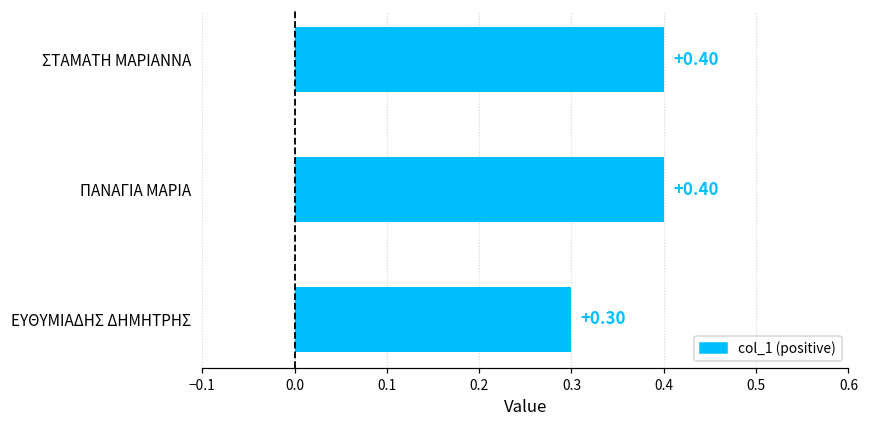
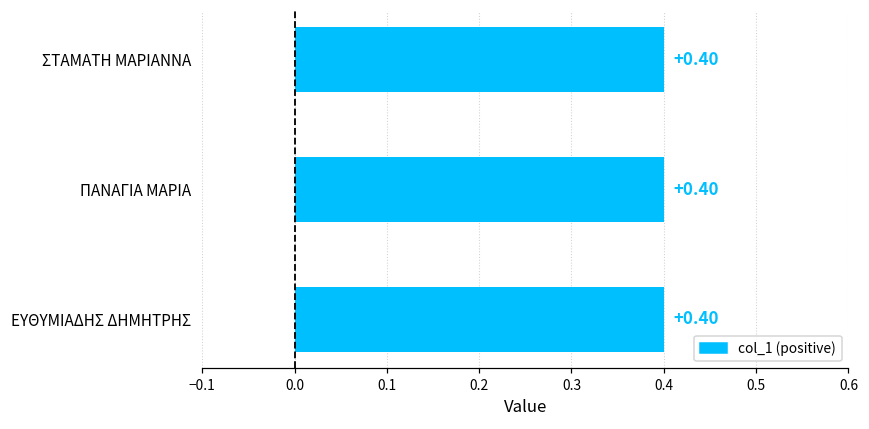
  {
    "ΣΤΑΜΑΤΗ ΜΑΡΙΑΝΝΑ": "+0.40",
    "ΠΑΝΑΓΙΑ ΜΑΡΙΑ": "+0.40",
-   "ΕΥΘΥΜΙΑΔΗΣ ΔΗΜΗΤΡΗΣ": "+0.30"
+   "ΕΥΘΥΜΙΑΔΗΣ ΔΗΜΗΤΡΗΣ": "+0.40"
  }
